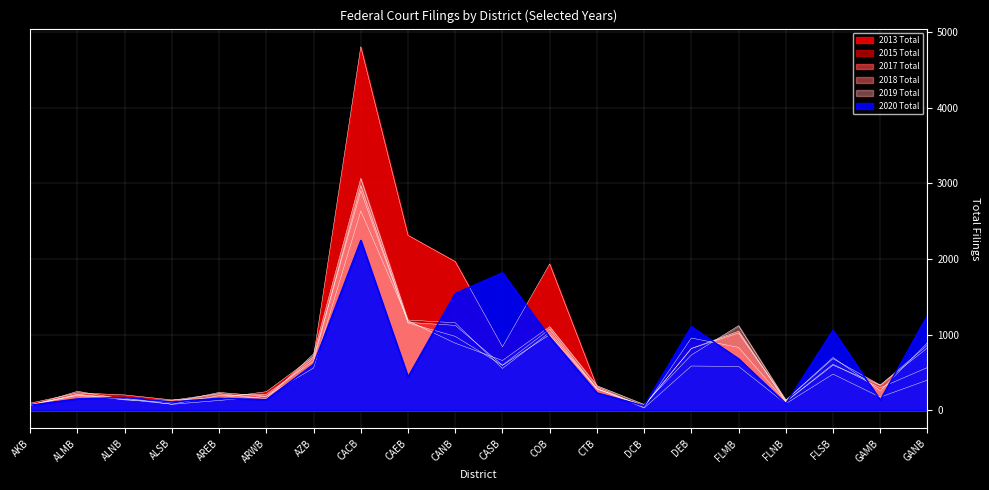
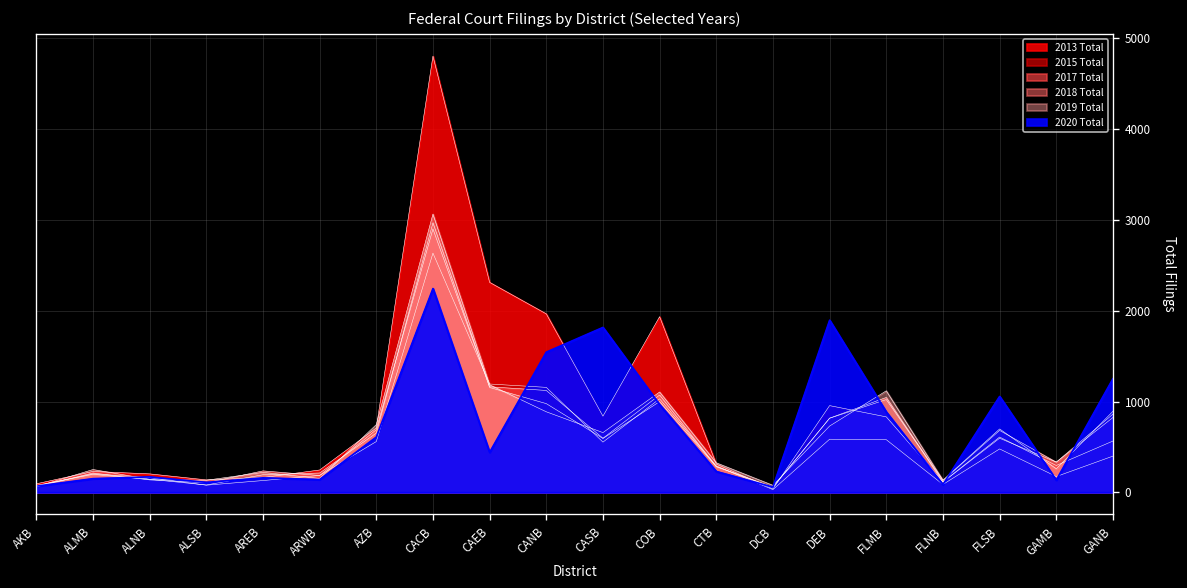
  {
    "2020 Total": {
      "ALMB": 200,
      "AZB": 600,
      "CACB": 2200,
      "CAEB": 400,
      "CANB": 1500,
      "CASB": 1800,
      "CTB": 200,
-     "DEB": 1100,
-     "FLMB": 700,
+     "DEB": 1900,
+     "FLMB": 900,
      "FLSB": 1100,
      "GAMB": 100,
      "GANB": 1300
    }
  }
